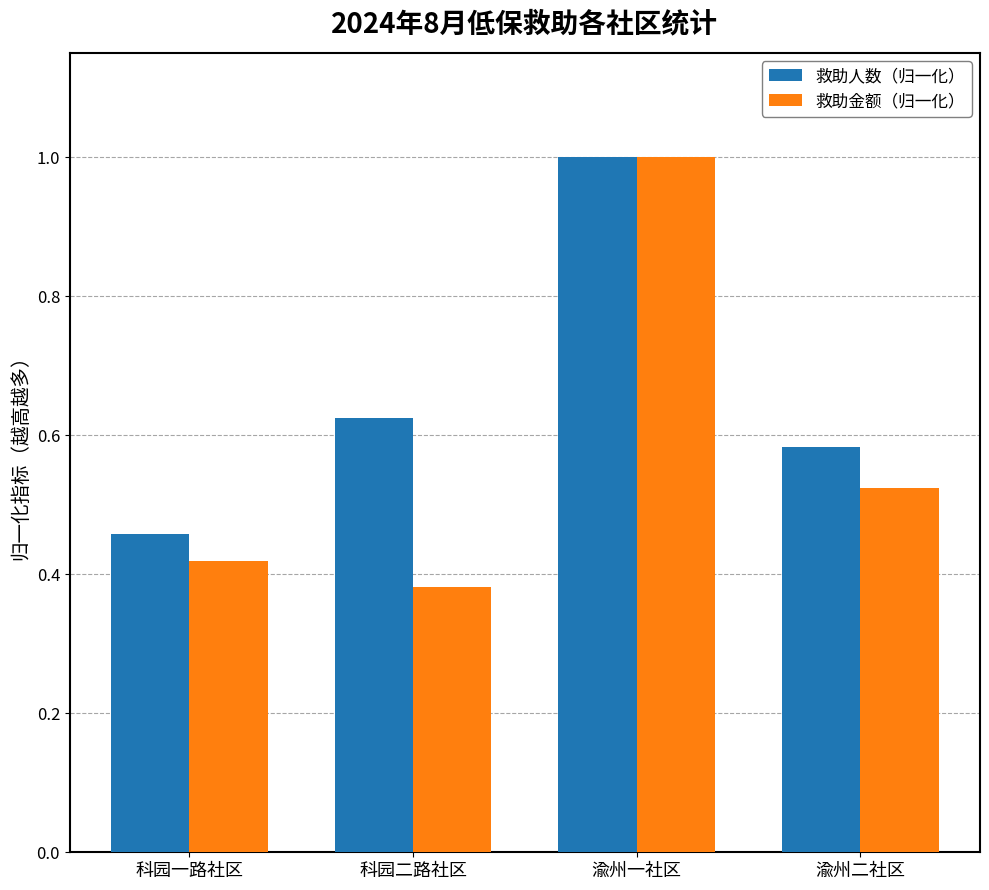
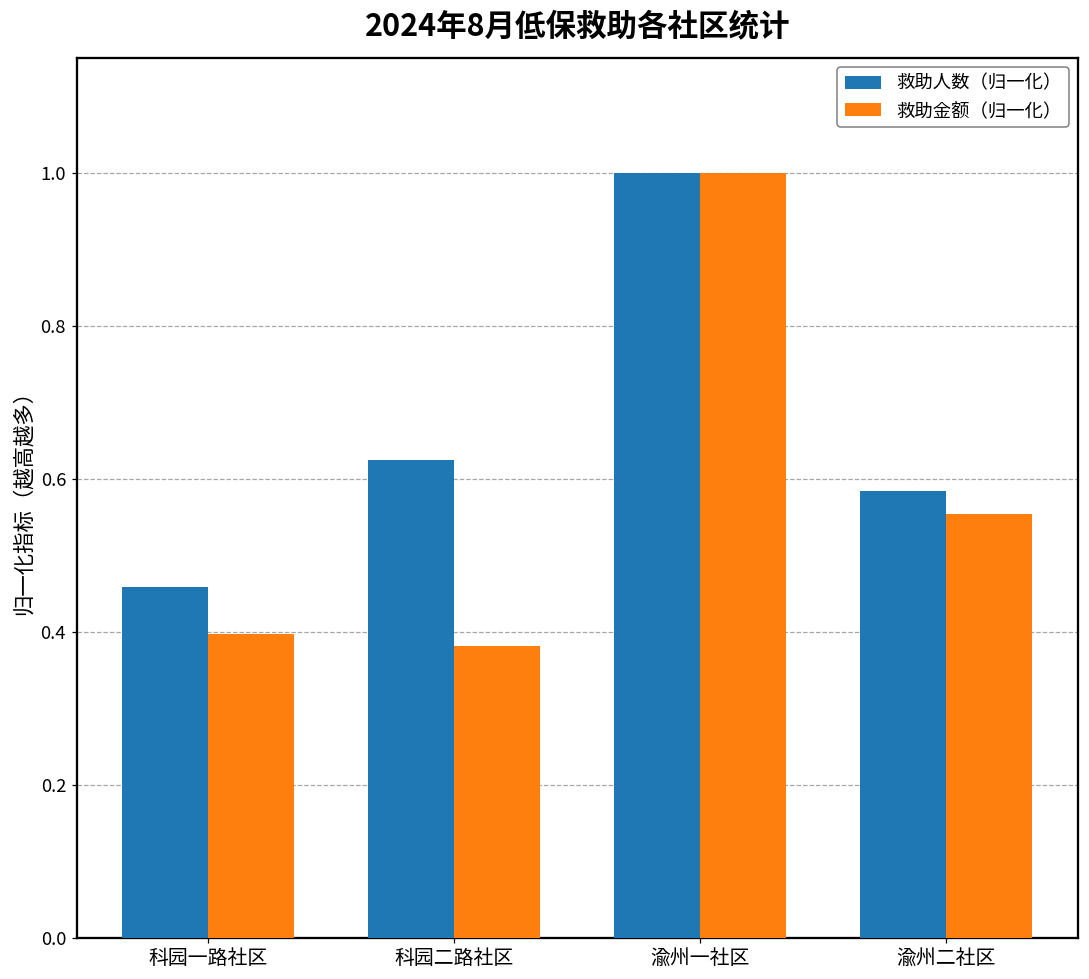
  {
    "救助人数（归一化）": {
      "科园一路社区": 0.46,
      "科园二路社区": 0.63,
      "渝州一社区": 1.00,
      "渝州二社区": 0.58
    },
    "救助金额（归一化）": {
-     "科园一路社区": 0.42,
+     "科园一路社区": 0.40,
      "科园二路社区": 0.38,
      "渝州一社区": 1.00,
-     "渝州二社区": 0.52
+     "渝州二社区": 0.55
    }
  }
